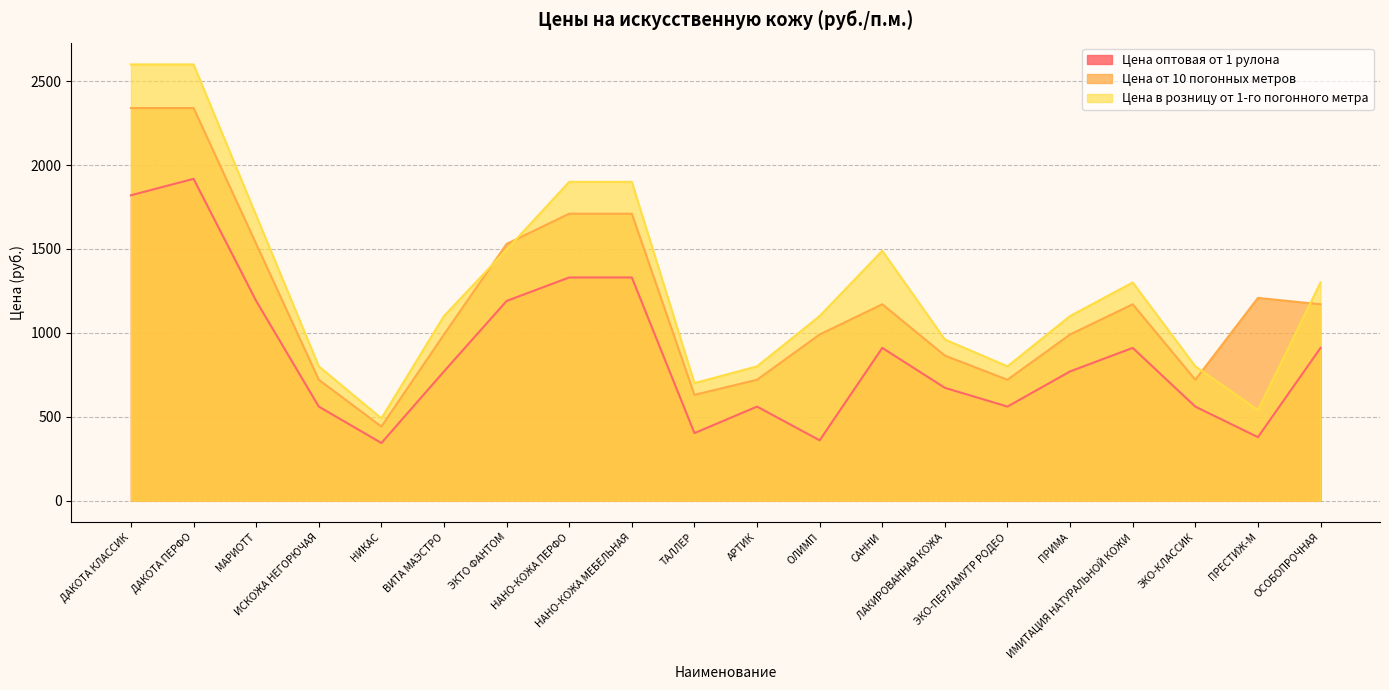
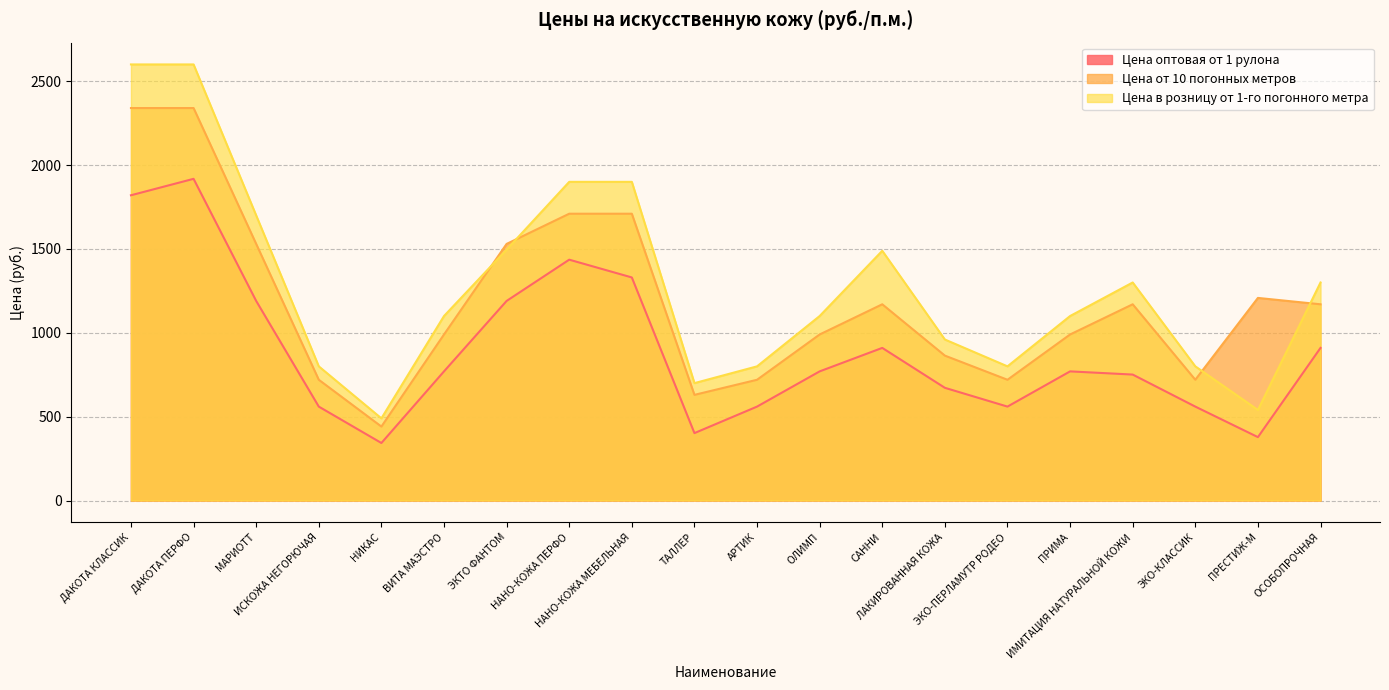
  {
    "Цена оптовая от 1 рулона": {
      "ДАКОТА КЛАССИК": 1820,
      "ДАКОТА ПЕРФО": 1920,
      "МАРИОТТ": 1190,
      "ИСКОЖА НЕГОРЮЧАЯ": 560,
      "НИКАС": 340,
      "ВИТА МАЭСТРО": 770,
      "ЭКТО ФАНТОМ": 1190,
-     "НАНО-КОЖА ПЕРФО": 1330,
+     "НАНО-КОЖА ПЕРФО": 1440,
      "НАНО-КОЖА МЕБЕЛЬНАЯ": 1330,
      "ТАЛЛЕР": 400,
      "АРТИК": 560,
-     "ОЛИМП": 360,
+     "ОЛИМП": 770,
      "САННИ": 910,
      "ЛАКИРОВАННАЯ КОЖА": 670,
      "ЭКО-ПЕРЛАМУТР РОДЕО": 560,
      "ПРИМА": 770,
-     "ИМИТАЦИЯ НАТУРАЛЬНОЙ КОЖИ": 910,
+     "ИМИТАЦИЯ НАТУРАЛЬНОЙ КОЖИ": 750,
      "ЭКО-КЛАССИК": 560,
      "ПРЕСТИЖ-М": 380,
      "ОСОБОПРОЧНАЯ": 910
    }
  }
